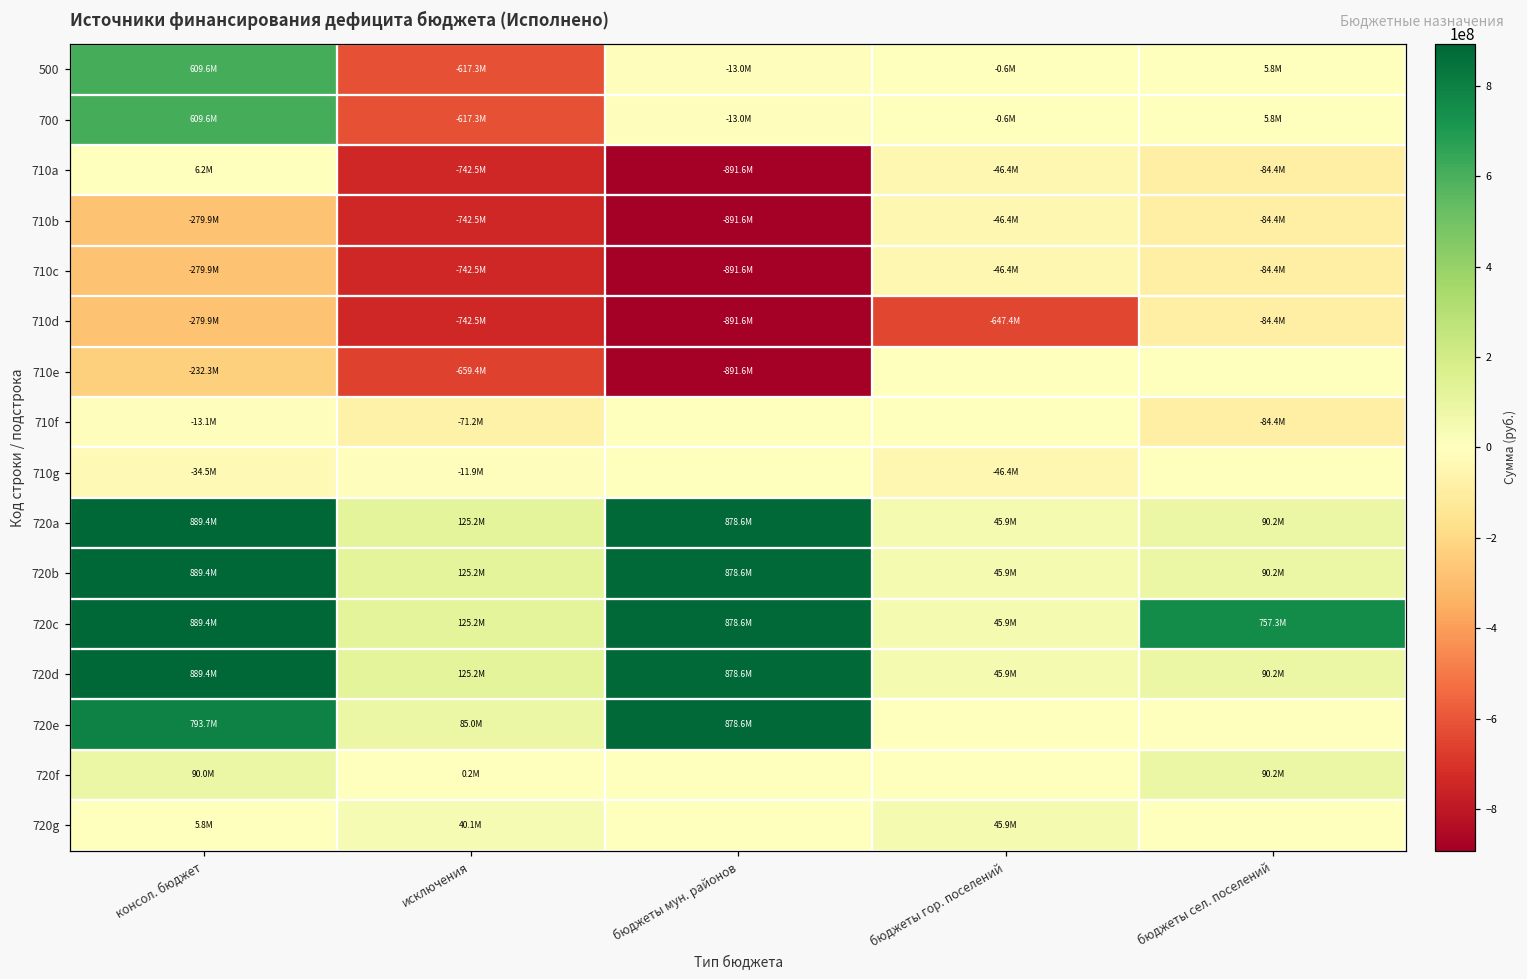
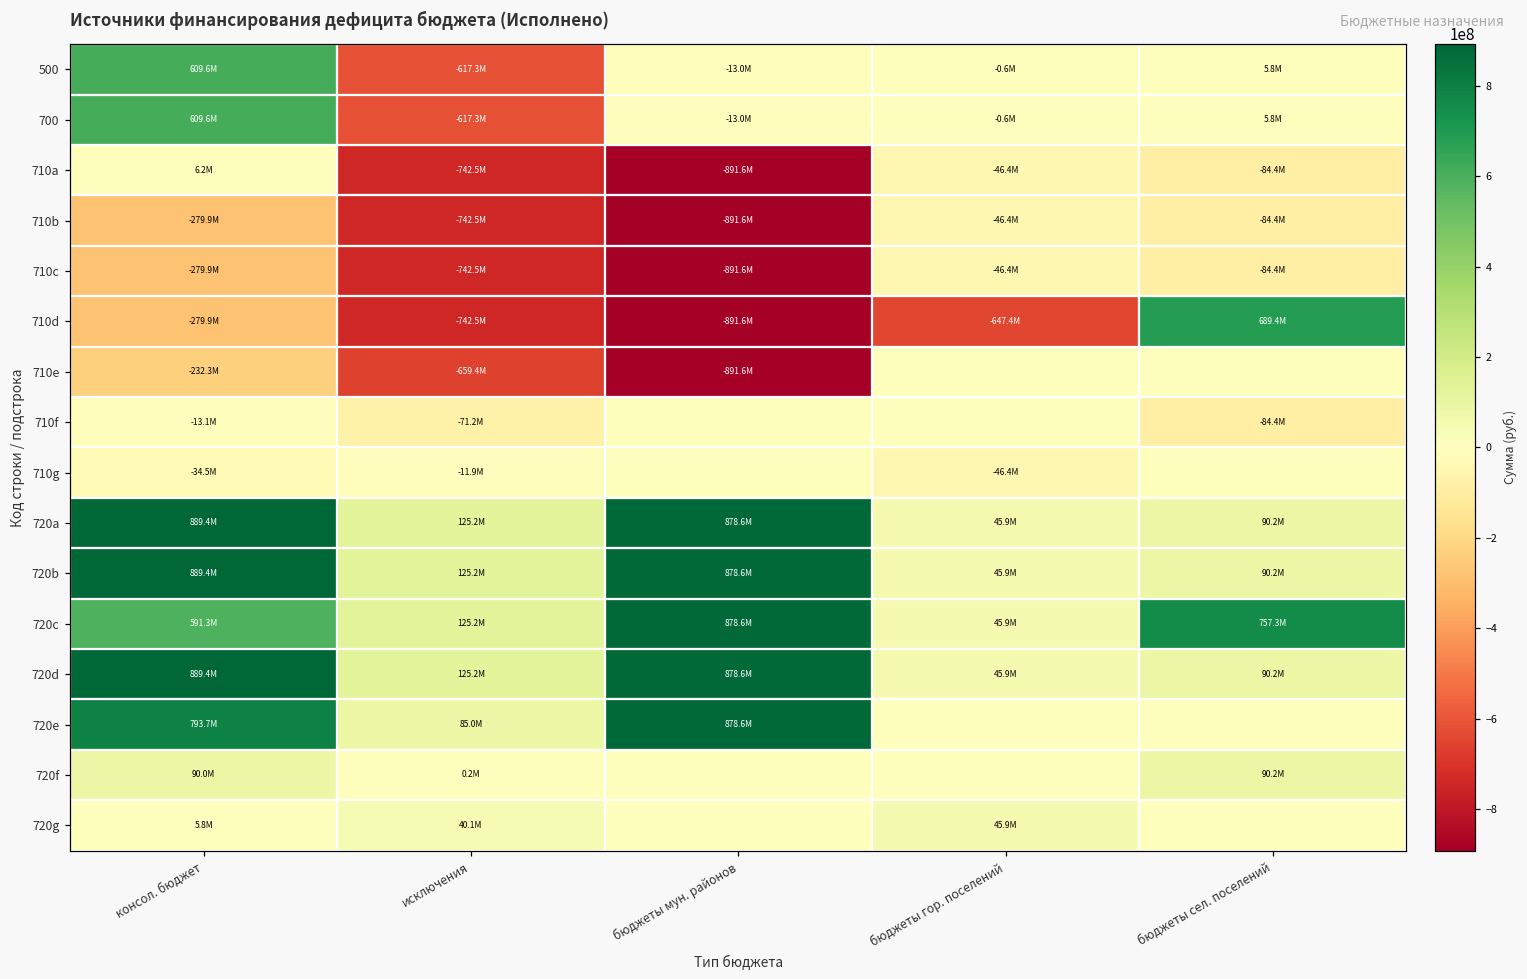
  {
    "500": {
      "консол. бюджет": "609.6M",
      "исключения": "-617.3M",
      "бюджеты мун. районов": "-13.0M",
      "бюджеты гор. поселений": "-0.6M",
      "бюджеты сел. поселений": "5.8M"
    },
    "700": {
      "консол. бюджет": "609.6M",
      "исключения": "-617.3M",
      "бюджеты мун. районов": "-13.0M",
      "бюджеты гор. поселений": "-0.6M",
      "бюджеты сел. поселений": "5.8M"
    },
    "710a": {
      "консол. бюджет": "6.2M",
      "исключения": "-742.5M",
      "бюджеты мун. районов": "-891.6M",
      "бюджеты гор. поселений": "-46.4M",
      "бюджеты сел. поселений": "-84.4M"
    },
    "710b": {
      "консол. бюджет": "-279.9M",
      "исключения": "-742.5M",
      "бюджеты мун. районов": "-891.6M",
      "бюджеты гор. поселений": "-46.4M",
      "бюджеты сел. поселений": "-84.4M"
    },
    "710c": {
      "консол. бюджет": "-279.9M",
      "исключения": "-742.5M",
      "бюджеты мун. районов": "-891.6M",
      "бюджеты гор. поселений": "-46.4M",
      "бюджеты сел. поселений": "-84.4M"
    },
    "710d": {
      "консол. бюджет": "-279.9M",
      "исключения": "-742.5M",
      "бюджеты мун. районов": "-891.6M",
      "бюджеты гор. поселений": "-647.4M",
-     "бюджеты сел. поселений": "-84.4M"
+     "бюджеты сел. поселений": "689.4M"
    },
    "710e": {
      "консол. бюджет": "-232.3M",
      "исключения": "-659.4M",
      "бюджеты мун. районов": "-891.6M"
    },
    "710f": {
      "консол. бюджет": "-13.1M",
      "исключения": "-71.2M",
      "бюджеты сел. поселений": "-84.4M"
    },
    "710g": {
      "консол. бюджет": "-34.5M",
      "исключения": "-11.9M",
      "бюджеты гор. поселений": "-46.4M"
    },
    "720a": {
      "консол. бюджет": "889.4M",
      "исключения": "125.2M",
      "бюджеты мун. районов": "878.6M",
      "бюджеты гор. поселений": "45.9M",
      "бюджеты сел. поселений": "90.2M"
    },
    "720b": {
      "консол. бюджет": "889.4M",
      "исключения": "125.2M",
      "бюджеты мун. районов": "878.6M",
      "бюджеты гор. поселений": "45.9M",
      "бюджеты сел. поселений": "90.2M"
    },
    "720c": {
-     "консол. бюджет": "889.4M",
+     "консол. бюджет": "591.3M",
      "исключения": "125.2M",
      "бюджеты мун. районов": "878.6M",
      "бюджеты гор. поселений": "45.9M",
      "бюджеты сел. поселений": "757.3M"
    },
    "720d": {
      "консол. бюджет": "889.4M",
      "исключения": "125.2M",
      "бюджеты мун. районов": "878.6M",
      "бюджеты гор. поселений": "45.9M",
      "бюджеты сел. поселений": "90.2M"
    },
    "720e": {
      "консол. бюджет": "793.7M",
      "исключения": "85.0M",
      "бюджеты мун. районов": "878.6M"
    },
    "720f": {
      "консол. бюджет": "90.0M",
      "исключения": "0.2M",
      "бюджеты сел. поселений": "90.2M"
    },
    "720g": {
      "консол. бюджет": "5.8M",
      "исключения": "40.1M",
      "бюджеты гор. поселений": "45.9M"
    }
  }
